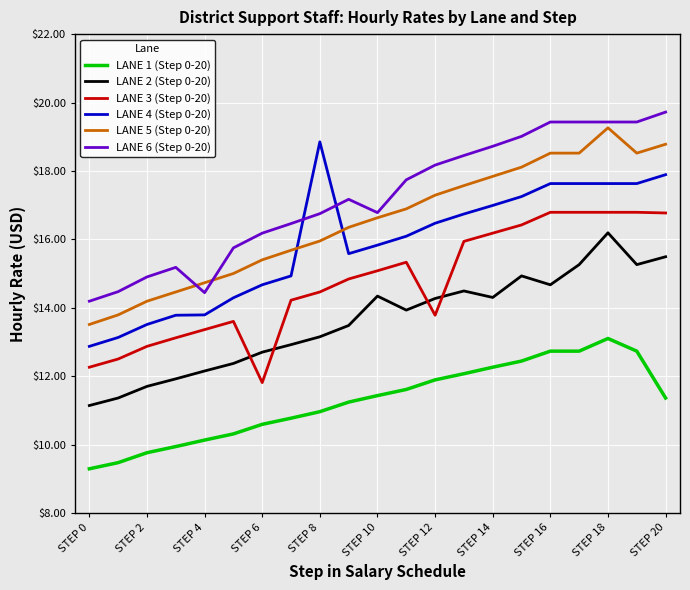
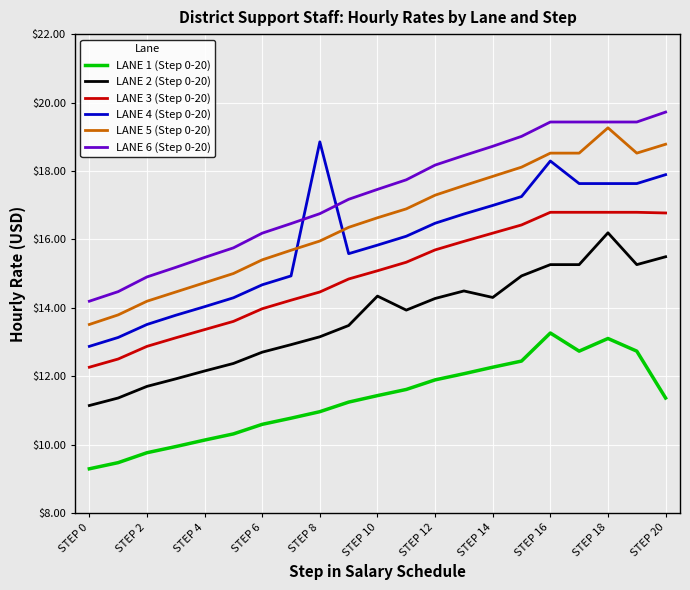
  {
    "LANE 1 (Step 0-20)": {
      "STEP 0": "$9.3",
      "STEP 2": "$9.8",
      "STEP 4": "$10.1",
      "STEP 6": "$10.6",
      "STEP 8": "$11.0",
      "STEP 10": "$11.4",
      "STEP 12": "$11.9",
      "STEP 14": "$12.3",
-     "STEP 16": "$12.7",
+     "STEP 16": "$13.3",
      "STEP 18": "$13.1",
      "STEP 20": "$11.4"
    },
    "LANE 2 (Step 0-20)": {
      "STEP 0": "$11.1",
      "STEP 2": "$11.7",
      "STEP 4": "$12.2",
      "STEP 6": "$12.7",
      "STEP 8": "$13.2",
      "STEP 10": "$14.3",
      "STEP 12": "$14.3",
      "STEP 14": "$14.3",
-     "STEP 16": "$14.7",
+     "STEP 16": "$15.3",
      "STEP 18": "$16.2",
      "STEP 20": "$15.5"
    },
    "LANE 3 (Step 0-20)": {
      "STEP 0": "$12.3",
      "STEP 2": "$12.9",
      "STEP 4": "$13.4",
-     "STEP 6": "$11.8",
+     "STEP 6": "$14.0",
      "STEP 8": "$14.5",
      "STEP 10": "$15.1",
-     "STEP 12": "$13.8",
+     "STEP 12": "$15.7",
      "STEP 14": "$16.2",
      "STEP 16": "$16.8",
      "STEP 18": "$16.8",
      "STEP 20": "$16.8"
    },
    "LANE 4 (Step 0-20)": {
      "STEP 0": "$12.9",
      "STEP 2": "$13.5",
-     "STEP 4": "$13.8",
+     "STEP 4": "$14.0",
      "STEP 6": "$14.7",
      "STEP 8": "$18.9",
      "STEP 10": "$15.8",
      "STEP 12": "$16.5",
      "STEP 14": "$17.0",
-     "STEP 16": "$17.6",
+     "STEP 16": "$18.3",
      "STEP 18": "$17.6",
      "STEP 20": "$17.9"
    },
    "LANE 5 (Step 0-20)": {
      "STEP 0": "$13.5",
      "STEP 2": "$14.2",
      "STEP 4": "$14.7",
      "STEP 6": "$15.4",
      "STEP 8": "$16.0",
      "STEP 10": "$16.6",
      "STEP 12": "$17.3",
      "STEP 14": "$17.8",
      "STEP 16": "$18.5",
      "STEP 18": "$19.3",
      "STEP 20": "$18.8"
    },
    "LANE 6 (Step 0-20)": {
      "STEP 0": "$14.2",
      "STEP 2": "$14.9",
-     "STEP 4": "$14.4",
+     "STEP 4": "$15.5",
      "STEP 6": "$16.2",
      "STEP 8": "$16.8",
-     "STEP 10": "$16.8",
+     "STEP 10": "$17.5",
      "STEP 12": "$18.2",
      "STEP 14": "$18.7",
      "STEP 16": "$19.4",
      "STEP 18": "$19.4",
      "STEP 20": "$19.7"
    }
  }
